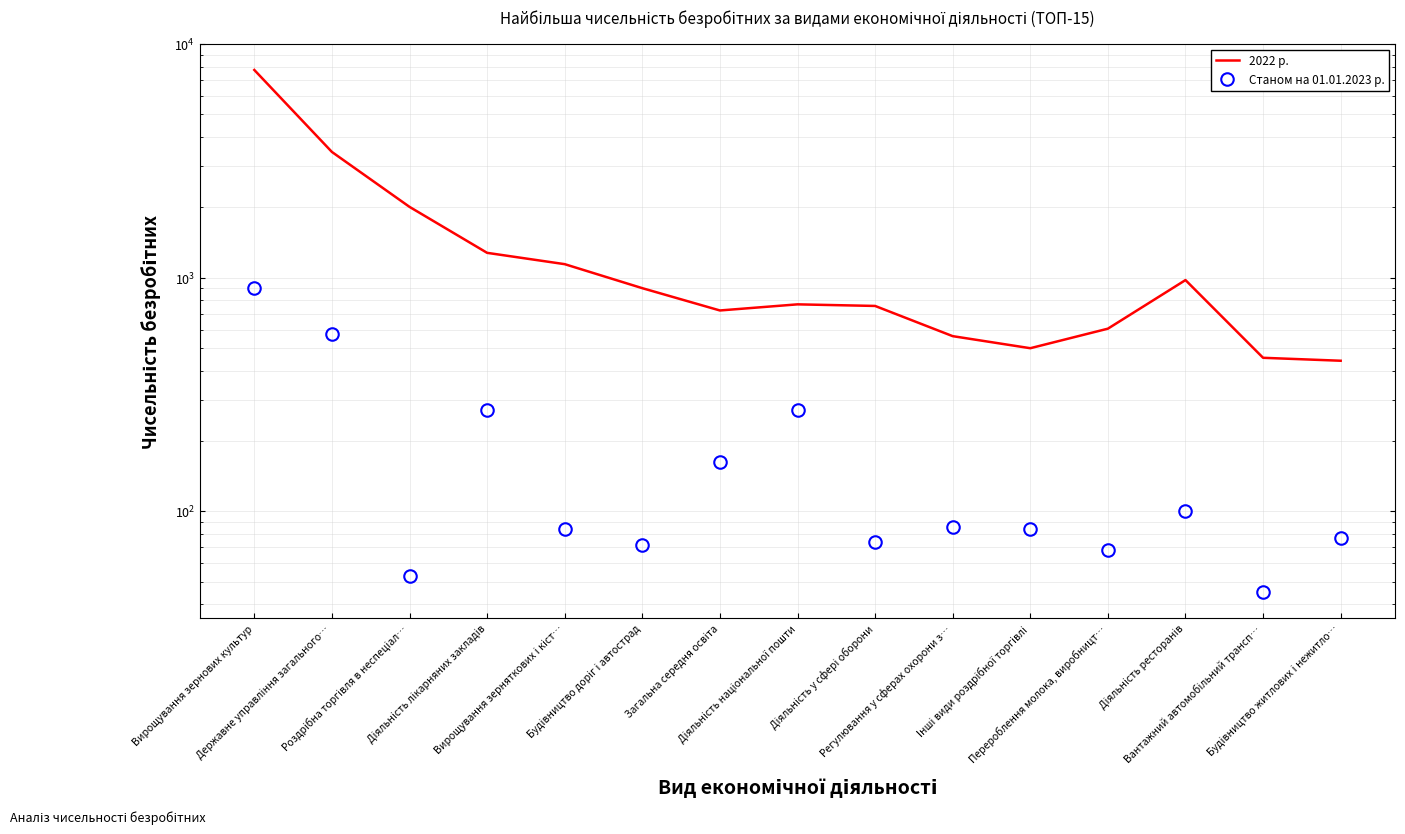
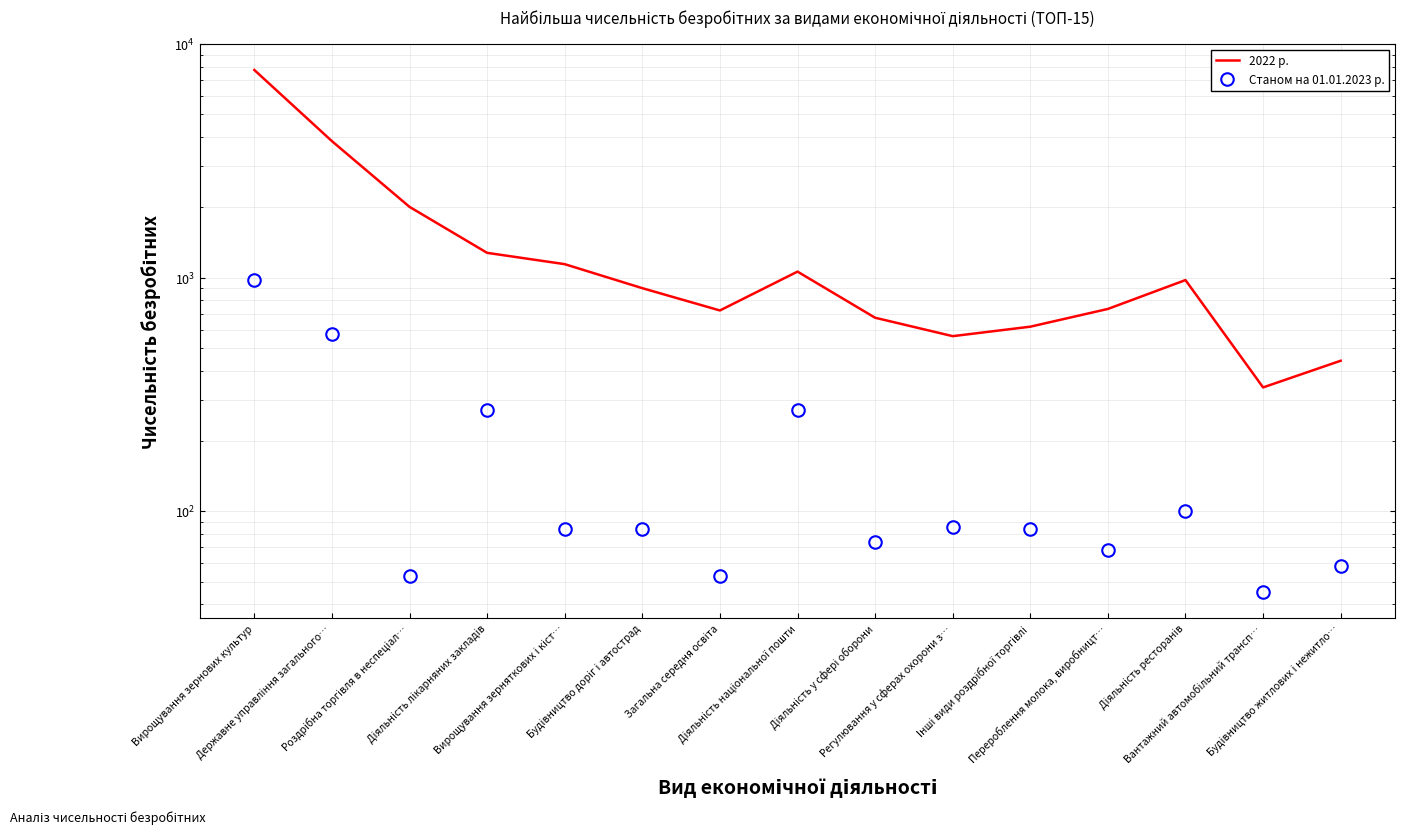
  {
    "2022 р.": {
      "Вирощування зернових культур": 7800,
-     "Державне управління загального…": 3500,
+     "Державне управління загального…": 3800,
      "Роздрібна торгівля в неспеціал…": 2000,
      "Діяльність лікарняних закладів": 1300,
      "Вирощування зерняткових і кіст…": 1100,
      "Будівництво доріг і автострад": 900,
      "Загальна середня освіта": 720,
-     "Діяльність національної пошти": 770,
-     "Діяльність у сфері оборони": 760,
+     "Діяльність національної пошти": 1100,
+     "Діяльність у сфері оборони": 670,
      "Регулювання у сферах охорони з…": 560,
-     "Інші види роздрібної торгівлі": 500,
-     "Перероблення молока, виробницт…": 610,
+     "Інші види роздрібної торгівлі": 620,
+     "Перероблення молока, виробницт…": 740,
      "Діяльність ресторанів": 980,
-     "Вантажний автомобільний трансп…": 450,
+     "Вантажний автомобільний трансп…": 340,
      "Будівництво житлових і нежитло…": 440
    },
    "Станом на 01.01.2023 р.": {
-     "Вирощування зернових культур": 900,
+     "Вирощування зернових культур": 980,
      "Державне управління загального…": 570,
      "Роздрібна торгівля в неспеціал…": 53,
      "Діяльність лікарняних закладів": 270,
      "Вирощування зерняткових і кіст…": 84,
-     "Будівництво доріг і автострад": 72,
-     "Загальна середня освіта": 160,
+     "Будівництво доріг і автострад": 84,
+     "Загальна середня освіта": 53,
      "Діяльність національної пошти": 270,
      "Діяльність у сфері оборони": 74,
      "Регулювання у сферах охорони з…": 86,
      "Інші види роздрібної торгівлі": 84,
      "Перероблення молока, виробницт…": 68,
      "Діяльність ресторанів": 100,
      "Вантажний автомобільний трансп…": 45,
-     "Будівництво житлових і нежитло…": 77
+     "Будівництво житлових і нежитло…": 58
    }
  }
